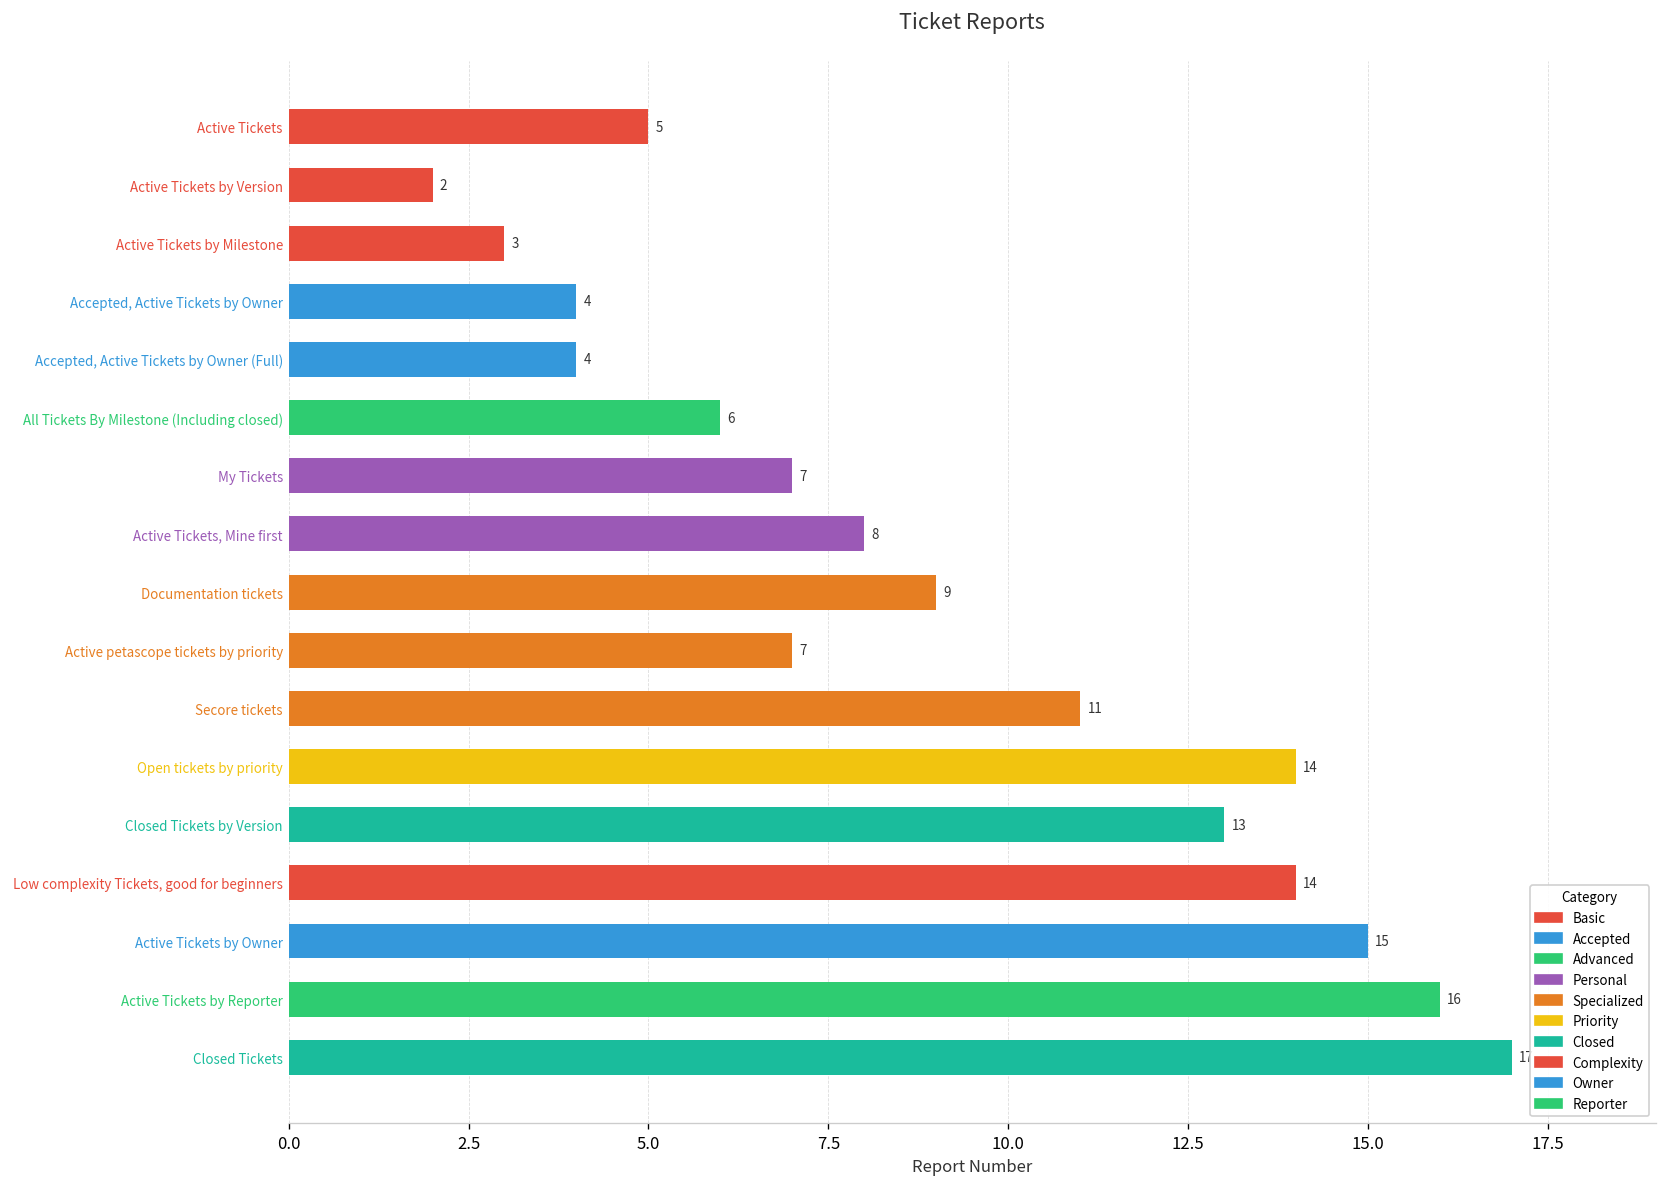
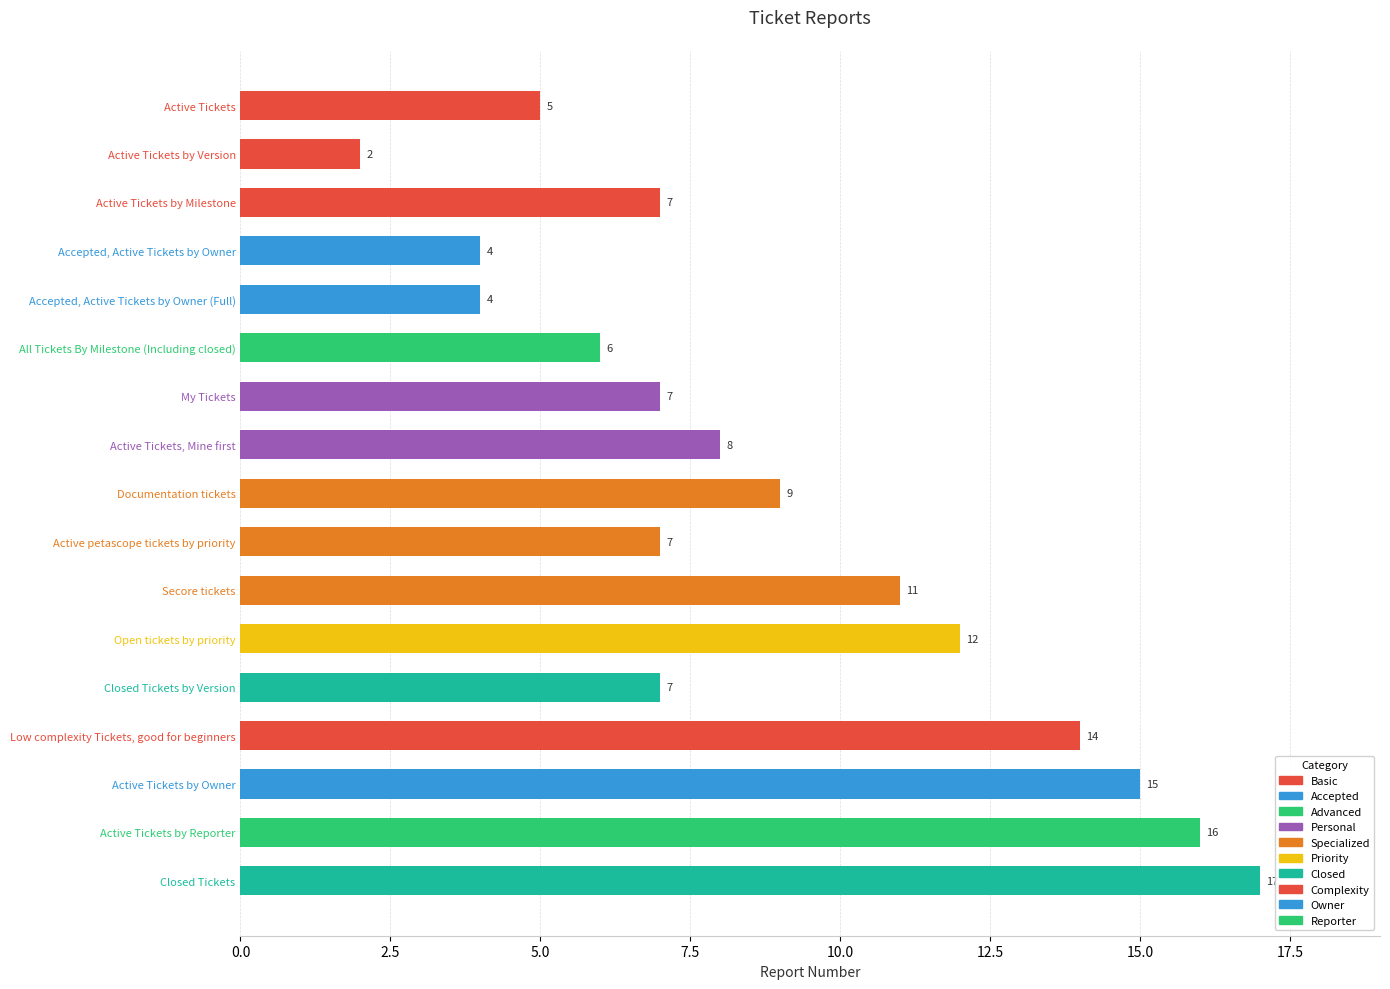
  {
    "Active Tickets": 5,
    "Active Tickets by Version": 2,
-   "Active Tickets by Milestone": 3,
+   "Active Tickets by Milestone": 7,
    "Accepted, Active Tickets by Owner": 4,
    "Accepted, Active Tickets by Owner (Full)": 4,
    "All Tickets By Milestone (Including closed)": 6,
    "My Tickets": 7,
    "Active Tickets, Mine first": 8,
    "Documentation tickets": 9,
    "Active petascope tickets by priority": 7,
    "Secore tickets": 11,
-   "Open tickets by priority": 14,
-   "Closed Tickets by Version": 13,
+   "Open tickets by priority": 12,
+   "Closed Tickets by Version": 7,
    "Low complexity Tickets, good for beginners": 14,
    "Active Tickets by Owner": 15,
    "Active Tickets by Reporter": 16
  }
